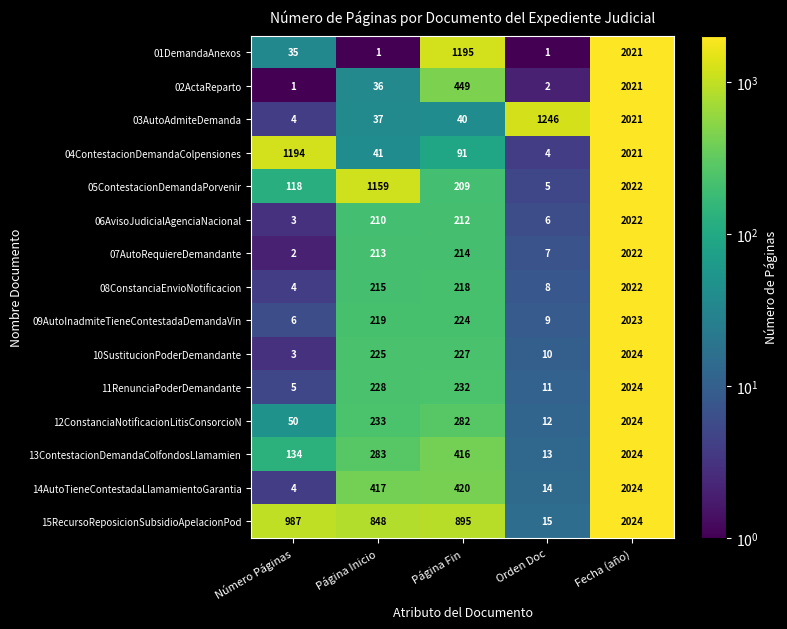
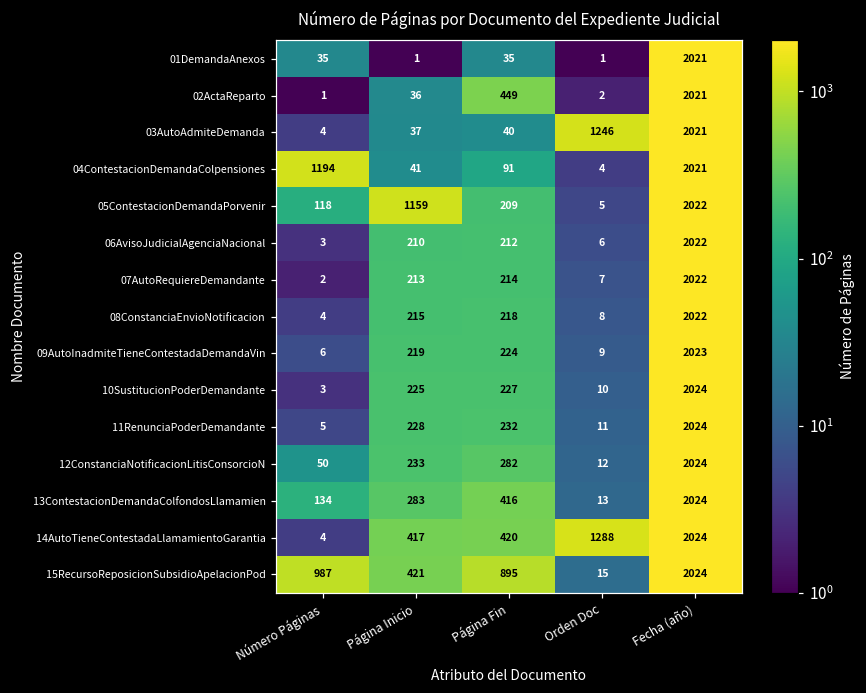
  {
    "01DemandaAnexos": {
      "Número Páginas": 35,
      "Página Inicio": 1,
-     "Página Fin": 1195,
+     "Página Fin": 35,
      "Orden Doc": 1,
      "Fecha (año)": 2021
    },
    "02ActaReparto": {
      "Número Páginas": 1,
      "Página Inicio": 36,
      "Página Fin": 449,
      "Orden Doc": 2,
      "Fecha (año)": 2021
    },
    "03AutoAdmiteDemanda": {
      "Número Páginas": 4,
      "Página Inicio": 37,
      "Página Fin": 40,
      "Orden Doc": 1246,
      "Fecha (año)": 2021
    },
    "04ContestacionDemandaColpensiones": {
      "Número Páginas": 1194,
      "Página Inicio": 41,
      "Página Fin": 91,
      "Orden Doc": 4,
      "Fecha (año)": 2021
    },
    "05ContestacionDemandaPorvenir": {
      "Número Páginas": 118,
      "Página Inicio": 1159,
      "Página Fin": 209,
      "Orden Doc": 5,
      "Fecha (año)": 2022
    },
    "06AvisoJudicialAgenciaNacional": {
      "Número Páginas": 3,
      "Página Inicio": 210,
      "Página Fin": 212,
      "Orden Doc": 6,
      "Fecha (año)": 2022
    },
    "07AutoRequiereDemandante": {
      "Número Páginas": 2,
      "Página Inicio": 213,
      "Página Fin": 214,
      "Orden Doc": 7,
      "Fecha (año)": 2022
    },
    "08ConstanciaEnvioNotificacion": {
      "Número Páginas": 4,
      "Página Inicio": 215,
      "Página Fin": 218,
      "Orden Doc": 8,
      "Fecha (año)": 2022
    },
    "09AutoInadmiteTieneContestadaDemandaVin": {
      "Número Páginas": 6,
      "Página Inicio": 219,
      "Página Fin": 224,
      "Orden Doc": 9,
      "Fecha (año)": 2023
    },
    "10SustitucionPoderDemandante": {
      "Número Páginas": 3,
      "Página Inicio": 225,
      "Página Fin": 227,
      "Orden Doc": 10,
      "Fecha (año)": 2024
    },
    "11RenunciaPoderDemandante": {
      "Número Páginas": 5,
      "Página Inicio": 228,
      "Página Fin": 232,
      "Orden Doc": 11,
      "Fecha (año)": 2024
    },
    "12ConstanciaNotificacionLitisConsorcioN": {
      "Número Páginas": 50,
      "Página Inicio": 233,
      "Página Fin": 282,
      "Orden Doc": 12,
      "Fecha (año)": 2024
    },
    "13ContestacionDemandaColfondosLlamamien": {
      "Número Páginas": 134,
      "Página Inicio": 283,
      "Página Fin": 416,
      "Orden Doc": 13,
      "Fecha (año)": 2024
    },
    "14AutoTieneContestadaLlamamientoGarantia": {
      "Número Páginas": 4,
      "Página Inicio": 417,
      "Página Fin": 420,
-     "Orden Doc": 14,
+     "Orden Doc": 1288,
      "Fecha (año)": 2024
    },
    "15RecursoReposicionSubsidioApelacionPod": {
      "Número Páginas": 987,
-     "Página Inicio": 848,
+     "Página Inicio": 421,
      "Página Fin": 895,
      "Orden Doc": 15,
      "Fecha (año)": 2024
    }
  }
